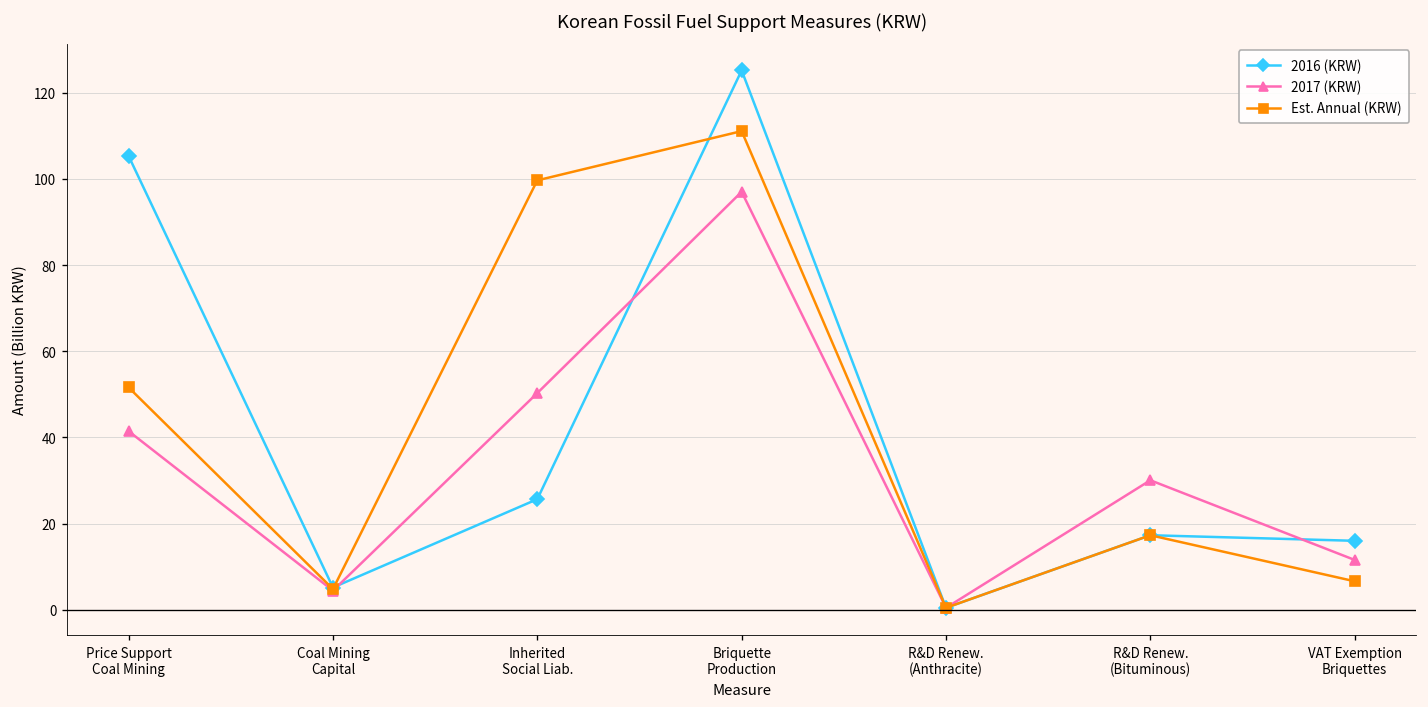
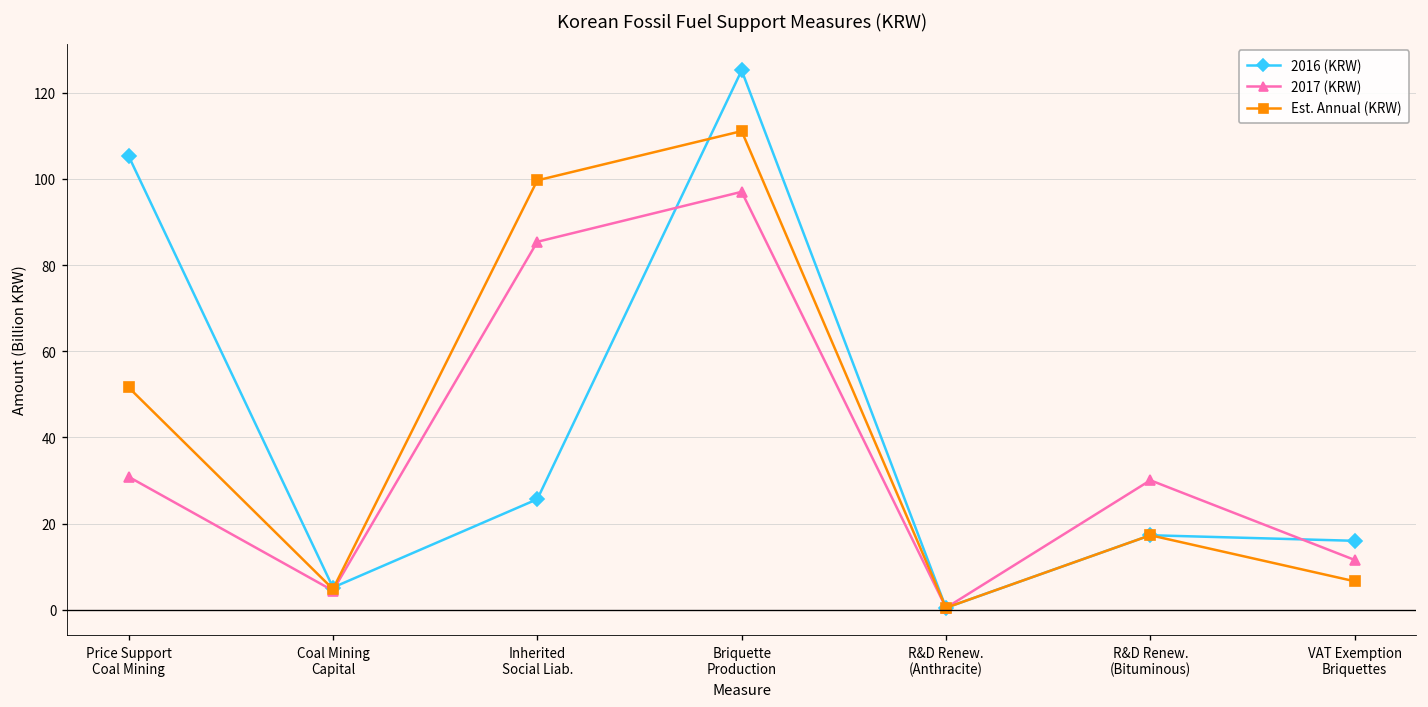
  {
    "2016 (KRW)": {
      "Price Support Coal Mining": 105,
      "Inherited Social Liab.": 26,
      "Briquette Production": 125,
      "VAT Exemption Briquettes": 16
    },
    "2017 (KRW)": {
-     "Price Support Coal Mining": 41,
-     "Inherited Social Liab.": 50,
+     "Price Support Coal Mining": 31,
+     "Inherited Social Liab.": 85,
      "Briquette Production": 97,
      "R&D Renew. (Bituminous)": 30,
      "VAT Exemption Briquettes": 12
    },
    "Est. Annual (KRW)": {
      "Price Support Coal Mining": 52,
      "Inherited Social Liab.": 100,
      "Briquette Production": 111,
      "VAT Exemption Briquettes": 7
    }
  }
